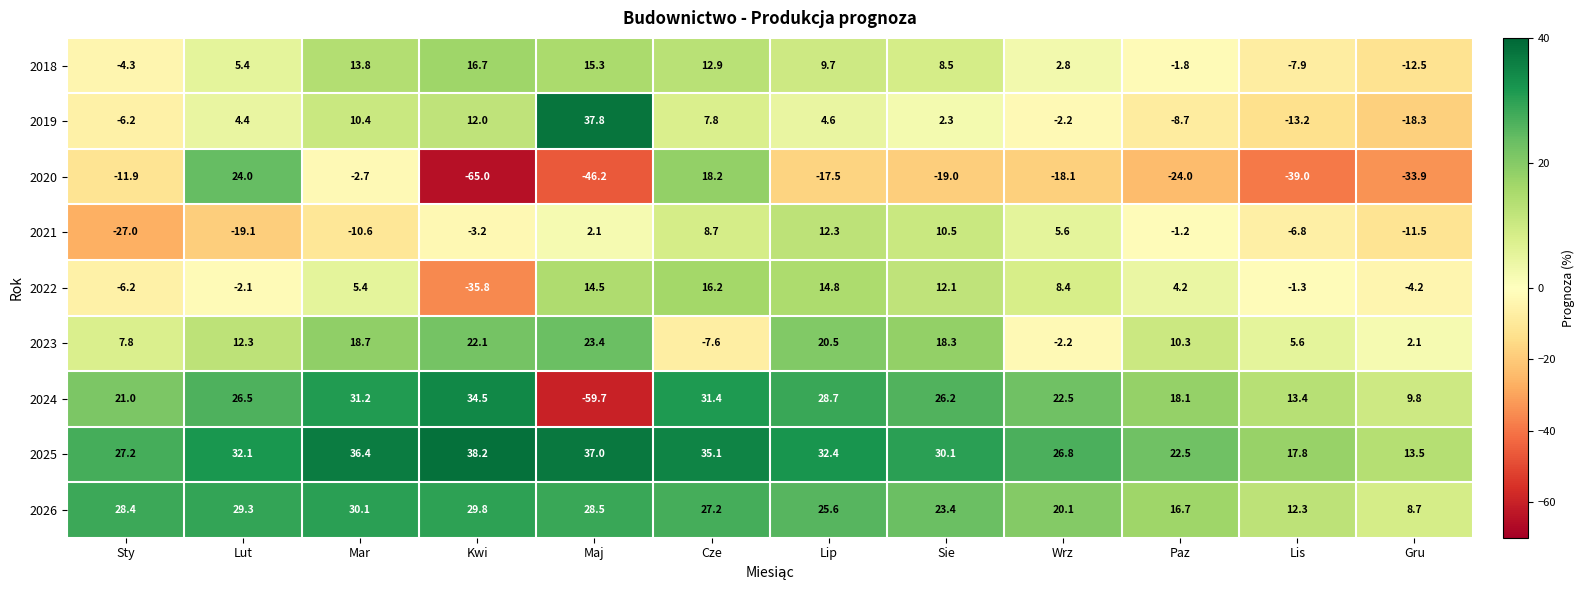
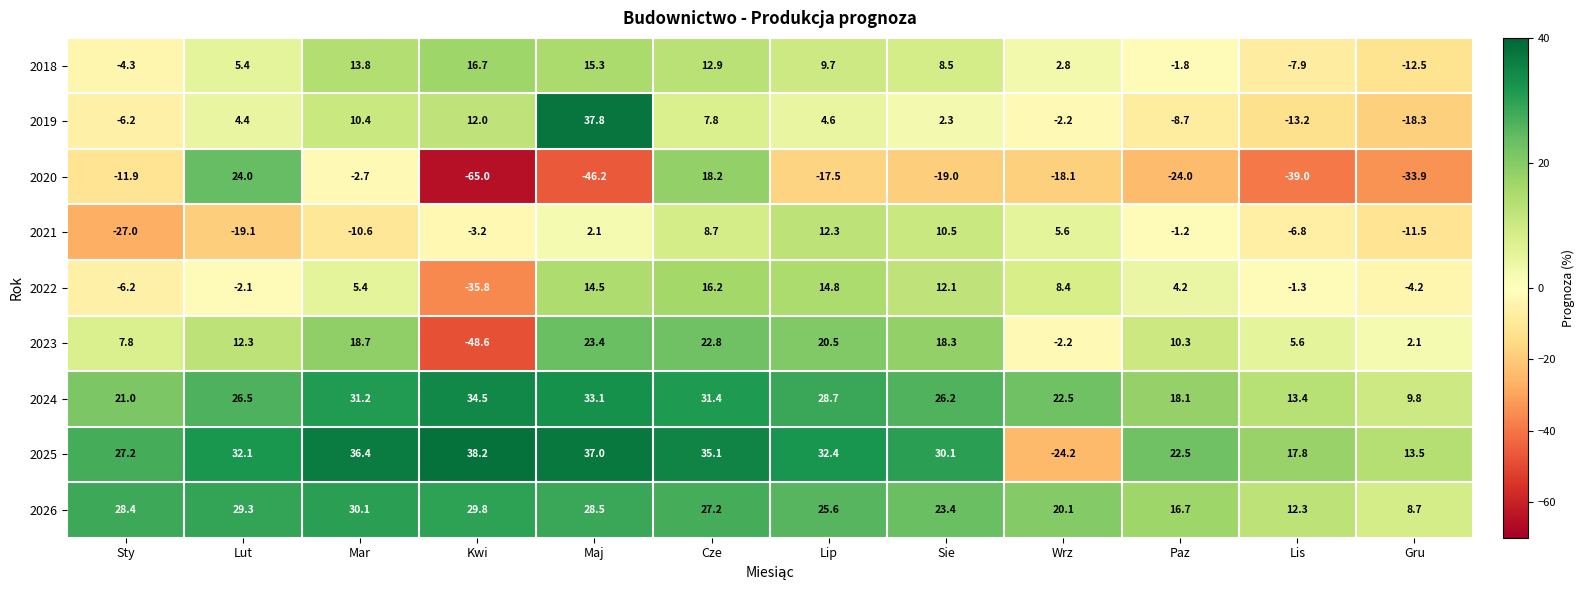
  {
    "2018": {
      "Sty": -4.3,
      "Lut": 5.4,
      "Mar": 13.8,
      "Kwi": 16.7,
      "Maj": 15.3,
      "Cze": 12.9,
      "Lip": 9.7,
      "Sie": 8.5,
      "Wrz": 2.8,
      "Paz": -1.8,
      "Lis": -7.9,
      "Gru": -12.5
    },
    "2019": {
      "Sty": -6.2,
      "Lut": 4.4,
      "Mar": 10.4,
      "Kwi": 12.0,
      "Maj": 37.8,
      "Cze": 7.8,
      "Lip": 4.6,
      "Sie": 2.3,
      "Wrz": -2.2,
      "Paz": -8.7,
      "Lis": -13.2,
      "Gru": -18.3
    },
    "2020": {
      "Sty": -11.9,
      "Lut": 24.0,
      "Mar": -2.7,
      "Kwi": -65.0,
      "Maj": -46.2,
      "Cze": 18.2,
      "Lip": -17.5,
      "Sie": -19.0,
      "Wrz": -18.1,
      "Paz": -24.0,
      "Lis": -39.0,
      "Gru": -33.9
    },
    "2021": {
      "Sty": -27.0,
      "Lut": -19.1,
      "Mar": -10.6,
      "Kwi": -3.2,
      "Maj": 2.1,
      "Cze": 8.7,
      "Lip": 12.3,
      "Sie": 10.5,
      "Wrz": 5.6,
      "Paz": -1.2,
      "Lis": -6.8,
      "Gru": -11.5
    },
    "2022": {
      "Sty": -6.2,
      "Lut": -2.1,
      "Mar": 5.4,
      "Kwi": -35.8,
      "Maj": 14.5,
      "Cze": 16.2,
      "Lip": 14.8,
      "Sie": 12.1,
      "Wrz": 8.4,
      "Paz": 4.2,
      "Lis": -1.3,
      "Gru": -4.2
    },
    "2023": {
      "Sty": 7.8,
      "Lut": 12.3,
      "Mar": 18.7,
-     "Kwi": 22.1,
+     "Kwi": -48.6,
      "Maj": 23.4,
-     "Cze": -7.6,
+     "Cze": 22.8,
      "Lip": 20.5,
      "Sie": 18.3,
      "Wrz": -2.2,
      "Paz": 10.3,
      "Lis": 5.6,
      "Gru": 2.1
    },
    "2024": {
      "Sty": 21.0,
      "Lut": 26.5,
      "Mar": 31.2,
      "Kwi": 34.5,
-     "Maj": -59.7,
+     "Maj": 33.1,
      "Cze": 31.4,
      "Lip": 28.7,
      "Sie": 26.2,
      "Wrz": 22.5,
      "Paz": 18.1,
      "Lis": 13.4,
      "Gru": 9.8
    },
    "2025": {
      "Sty": 27.2,
      "Lut": 32.1,
      "Mar": 36.4,
      "Kwi": 38.2,
      "Maj": 37.0,
      "Cze": 35.1,
      "Lip": 32.4,
      "Sie": 30.1,
-     "Wrz": 26.8,
+     "Wrz": -24.2,
      "Paz": 22.5,
      "Lis": 17.8,
      "Gru": 13.5
    },
    "2026": {
      "Sty": 28.4,
      "Lut": 29.3,
      "Mar": 30.1,
      "Kwi": 29.8,
      "Maj": 28.5,
      "Cze": 27.2,
      "Lip": 25.6,
      "Sie": 23.4,
      "Wrz": 20.1,
      "Paz": 16.7,
      "Lis": 12.3,
      "Gru": 8.7
    }
  }
